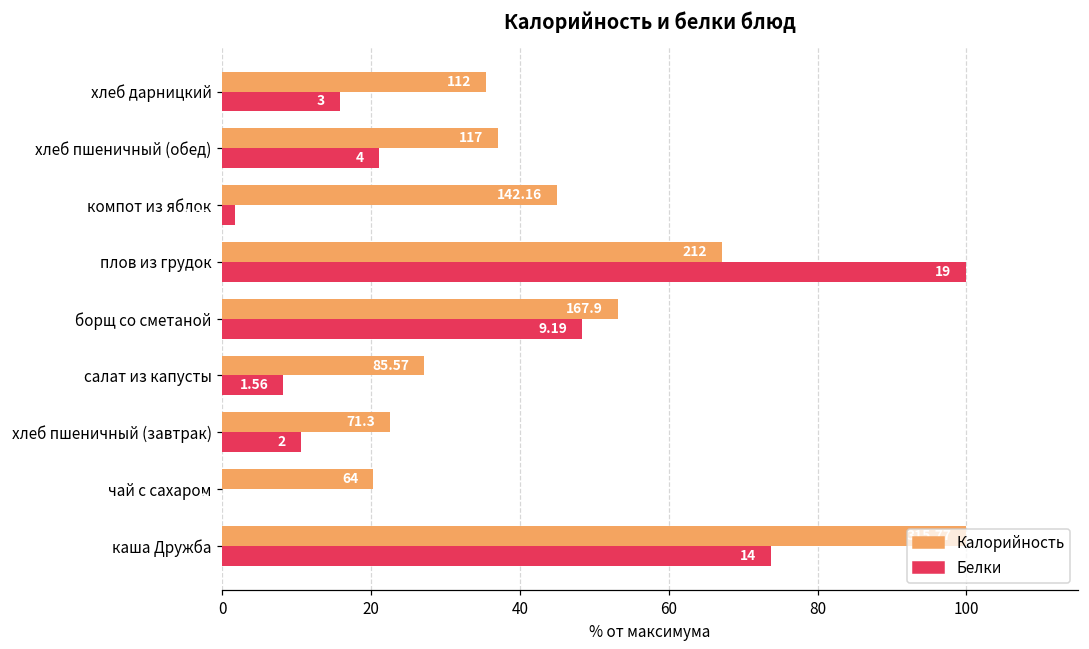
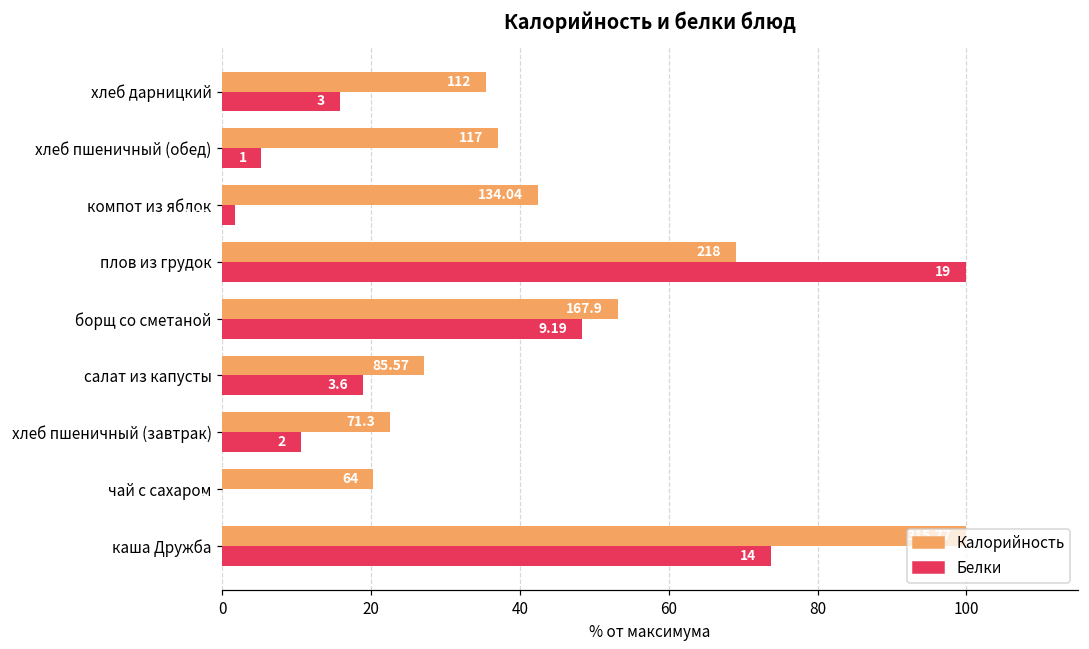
  {
    "Калорийность": {
-     "компот из яблок": 142.16,
-     "плов из грудок": 212
+     "компот из яблок": 134.04,
+     "плов из грудок": 218
    },
    "Белки": {
-     "хлеб пшеничный (обед)": 4,
-     "салат из капусты": 1.56
+     "хлеб пшеничный (обед)": 1,
+     "салат из капусты": 3.6
    }
  }
